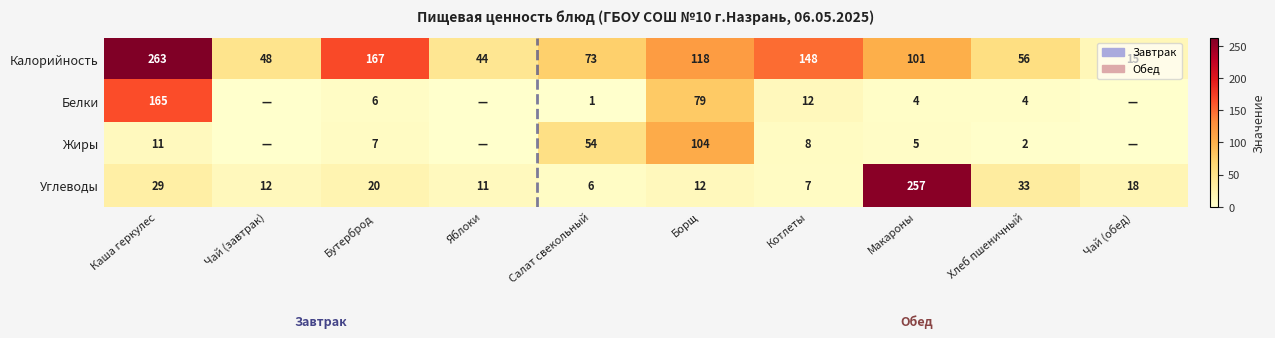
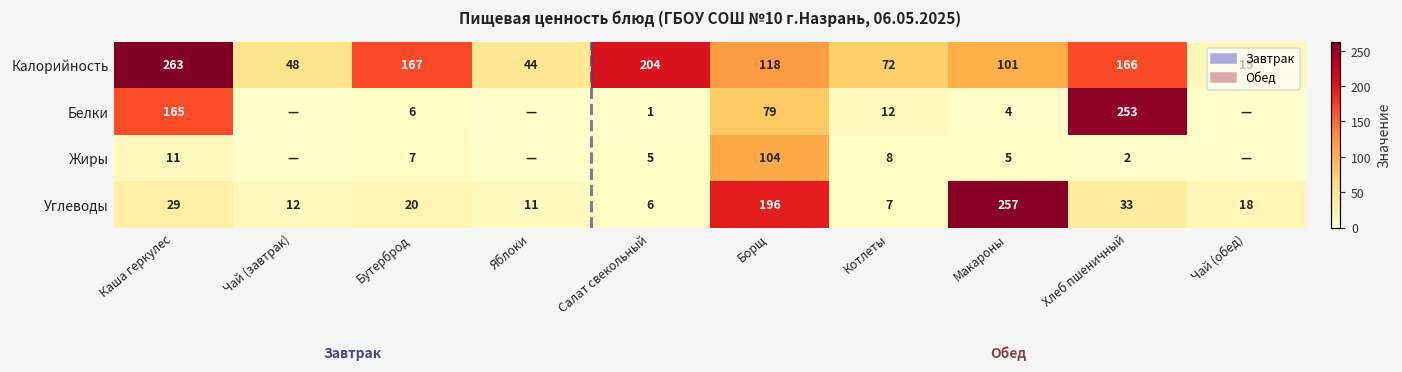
  {
    "Калорийность": {
      "Каша геркулес": 263,
      "Чай (завтрак)": 48,
      "Бутерброд": 167,
      "Яблоки": 44,
-     "Салат свекольный": 73,
+     "Салат свекольный": 204,
      "Борщ": 118,
-     "Котлеты": 148,
+     "Котлеты": 72,
      "Макароны": 101,
-     "Хлеб пшеничный": 56
+     "Хлеб пшеничный": 166
    },
    "Белки": {
      "Каша геркулес": 165,
      "Бутерброд": 6,
      "Салат свекольный": 1,
      "Борщ": 79,
      "Котлеты": 12,
      "Макароны": 4,
-     "Хлеб пшеничный": 4
+     "Хлеб пшеничный": 253
    },
    "Жиры": {
      "Каша геркулес": 11,
      "Бутерброд": 7,
-     "Салат свекольный": 54,
+     "Салат свекольный": 5,
      "Борщ": 104,
      "Котлеты": 8,
      "Макароны": 5,
      "Хлеб пшеничный": 2
    },
    "Углеводы": {
      "Каша геркулес": 29,
      "Чай (завтрак)": 12,
      "Бутерброд": 20,
      "Яблоки": 11,
      "Салат свекольный": 6,
-     "Борщ": 12,
+     "Борщ": 196,
      "Котлеты": 7,
      "Макароны": 257,
      "Хлеб пшеничный": 33,
      "Чай (обед)": 18
    }
  }
